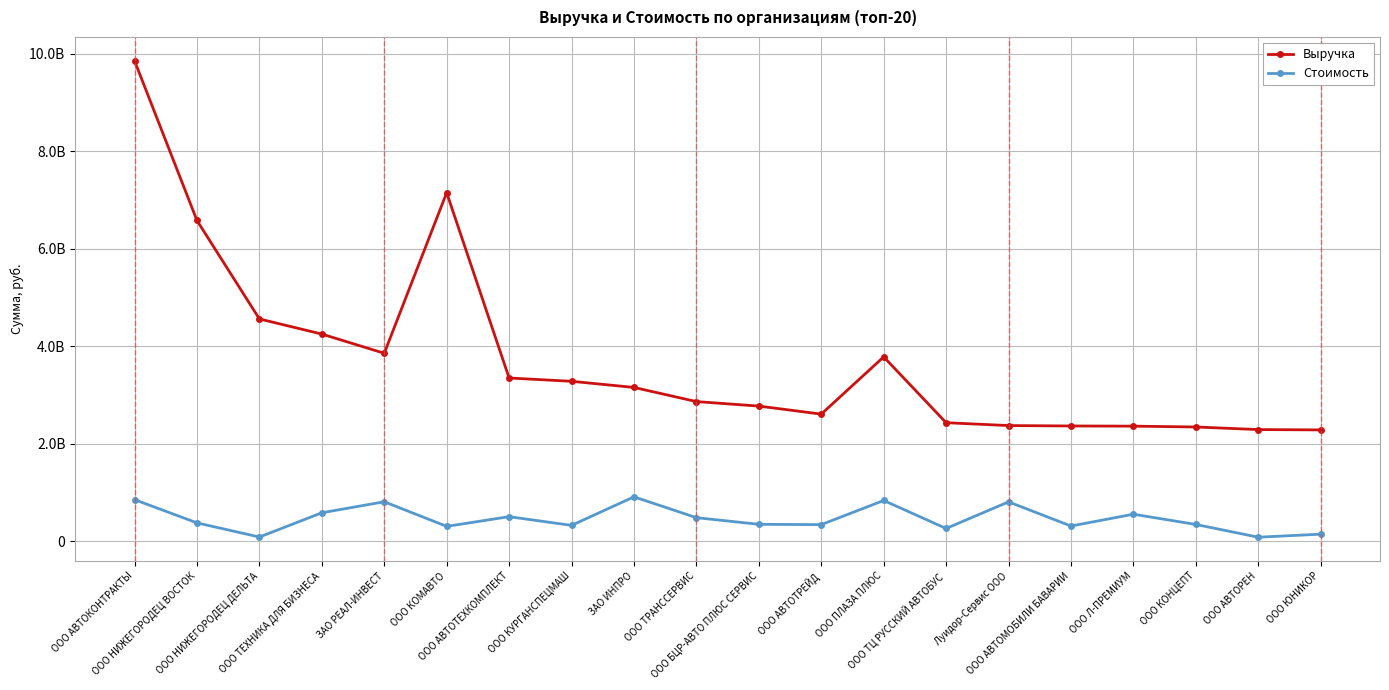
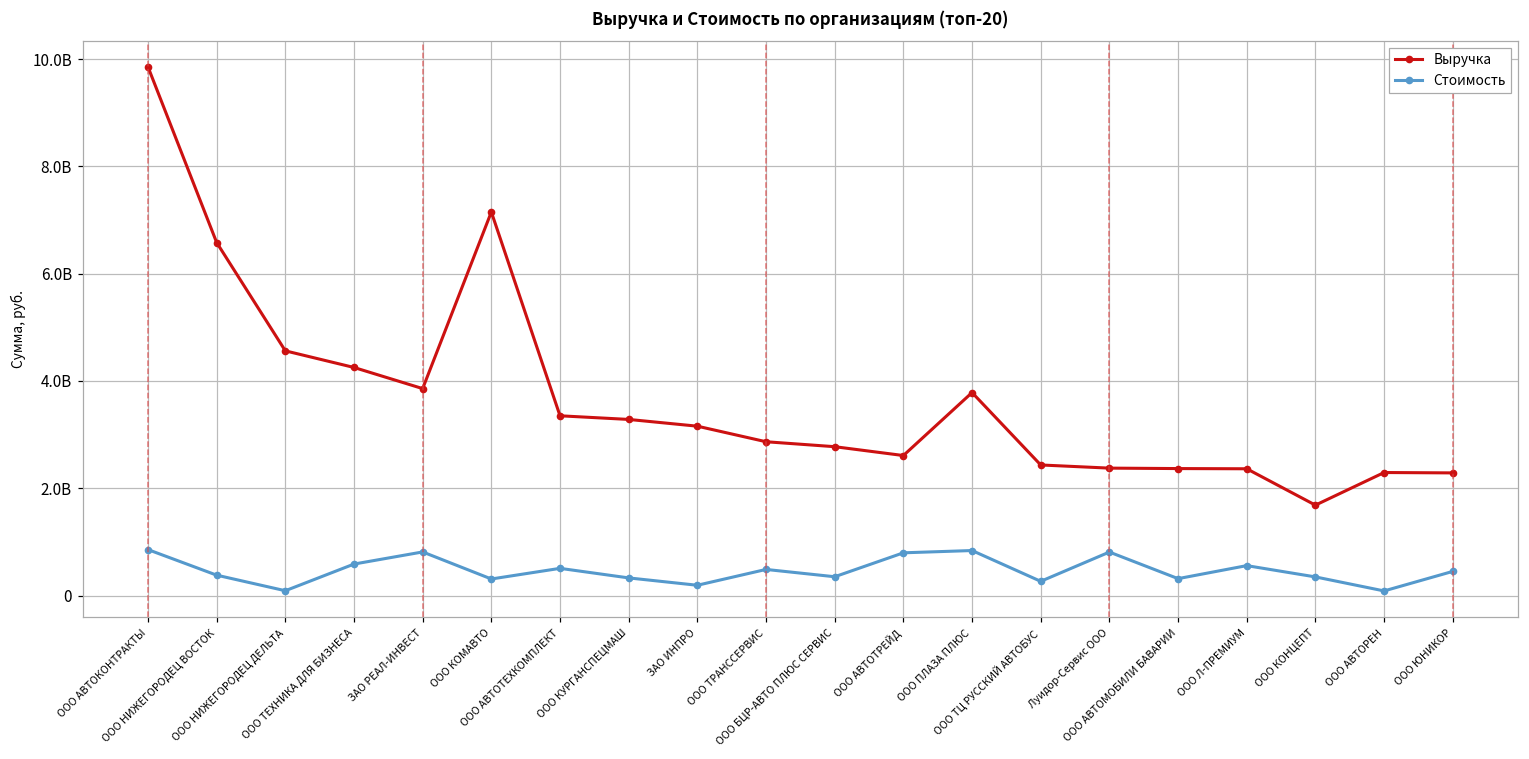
  {
    "Выручка": {
      "ООО АВТОКОНТРАКТЫ": 9900000000,
      "ООО НИЖЕГОРОДЕЦ ВОСТОК": 6600000000,
      "ООО НИЖЕГОРОДЕЦ ДЕЛЬТА": 4600000000,
      "ООО ТЕХНИКА ДЛЯ БИЗНЕСА": 4300000000,
      "ЗАО РЕАЛ-ИНВЕСТ": 3900000000,
      "ООО КОМАВТО": 7100000000,
      "ООО АВТОТЕХКОМПЛЕКТ": 3400000000,
      "ООО КУРГАНСПЕЦМАШ": 3300000000,
      "ЗАО ИНПРО": 3200000000,
      "ООО ТРАНССЕРВИС": 2900000000,
      "ООО БЦР-АВТО ПЛЮС СЕРВИС": 2800000000,
      "ООО АВТОТРЕЙД": 2600000000,
      "ООО ПЛАЗА ПЛЮС": 3800000000,
      "ООО ТЦ РУССКИЙ АВТОБУС": 2400000000,
      "Луидор-Сервис ООО": 2400000000,
      "ООО АВТОМОБИЛИ БАВАРИИ": 2400000000,
      "ООО Л-ПРЕМИУМ": 2400000000,
-     "ООО КОНЦЕПТ": 2300000000,
+     "ООО КОНЦЕПТ": 1700000000,
      "ООО АВТОРЕН": 2300000000,
      "ООО ЮНИКОР": 2300000000
    },
    "Стоимость": {
      "ООО АВТОКОНТРАКТЫ": 900000000,
      "ООО НИЖЕГОРОДЕЦ ВОСТОК": 400000000,
      "ООО НИЖЕГОРОДЕЦ ДЕЛЬТА": 100000000,
      "ООО ТЕХНИКА ДЛЯ БИЗНЕСА": 600000000,
      "ЗАО РЕАЛ-ИНВЕСТ": 800000000,
      "ООО КОМАВТО": 300000000,
      "ООО АВТОТЕХКОМПЛЕКТ": 500000000,
      "ООО КУРГАНСПЕЦМАШ": 300000000,
-     "ЗАО ИНПРО": 900000000,
+     "ЗАО ИНПРО": 200000000,
      "ООО ТРАНССЕРВИС": 500000000,
      "ООО БЦР-АВТО ПЛЮС СЕРВИС": 400000000,
-     "ООО АВТОТРЕЙД": 300000000,
+     "ООО АВТОТРЕЙД": 800000000,
      "ООО ПЛАЗА ПЛЮС": 800000000,
      "ООО ТЦ РУССКИЙ АВТОБУС": 300000000,
      "Луидор-Сервис ООО": 800000000,
      "ООО АВТОМОБИЛИ БАВАРИИ": 300000000,
      "ООО Л-ПРЕМИУМ": 600000000,
      "ООО КОНЦЕПТ": 300000000,
      "ООО АВТОРЕН": 100000000,
-     "ООО ЮНИКОР": 100000000
+     "ООО ЮНИКОР": 500000000
    }
  }
